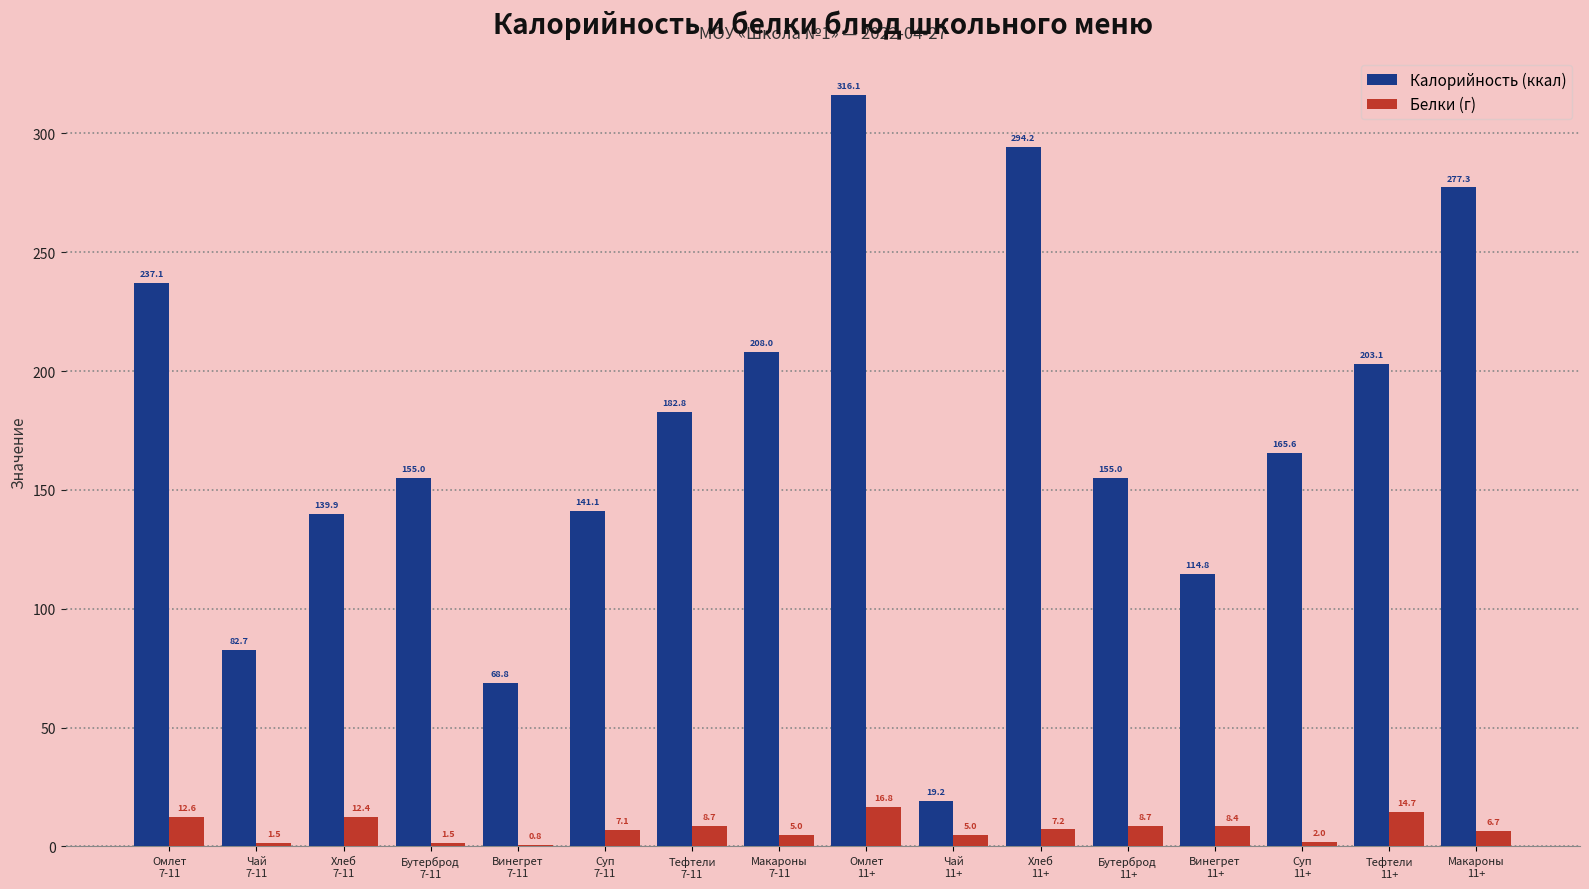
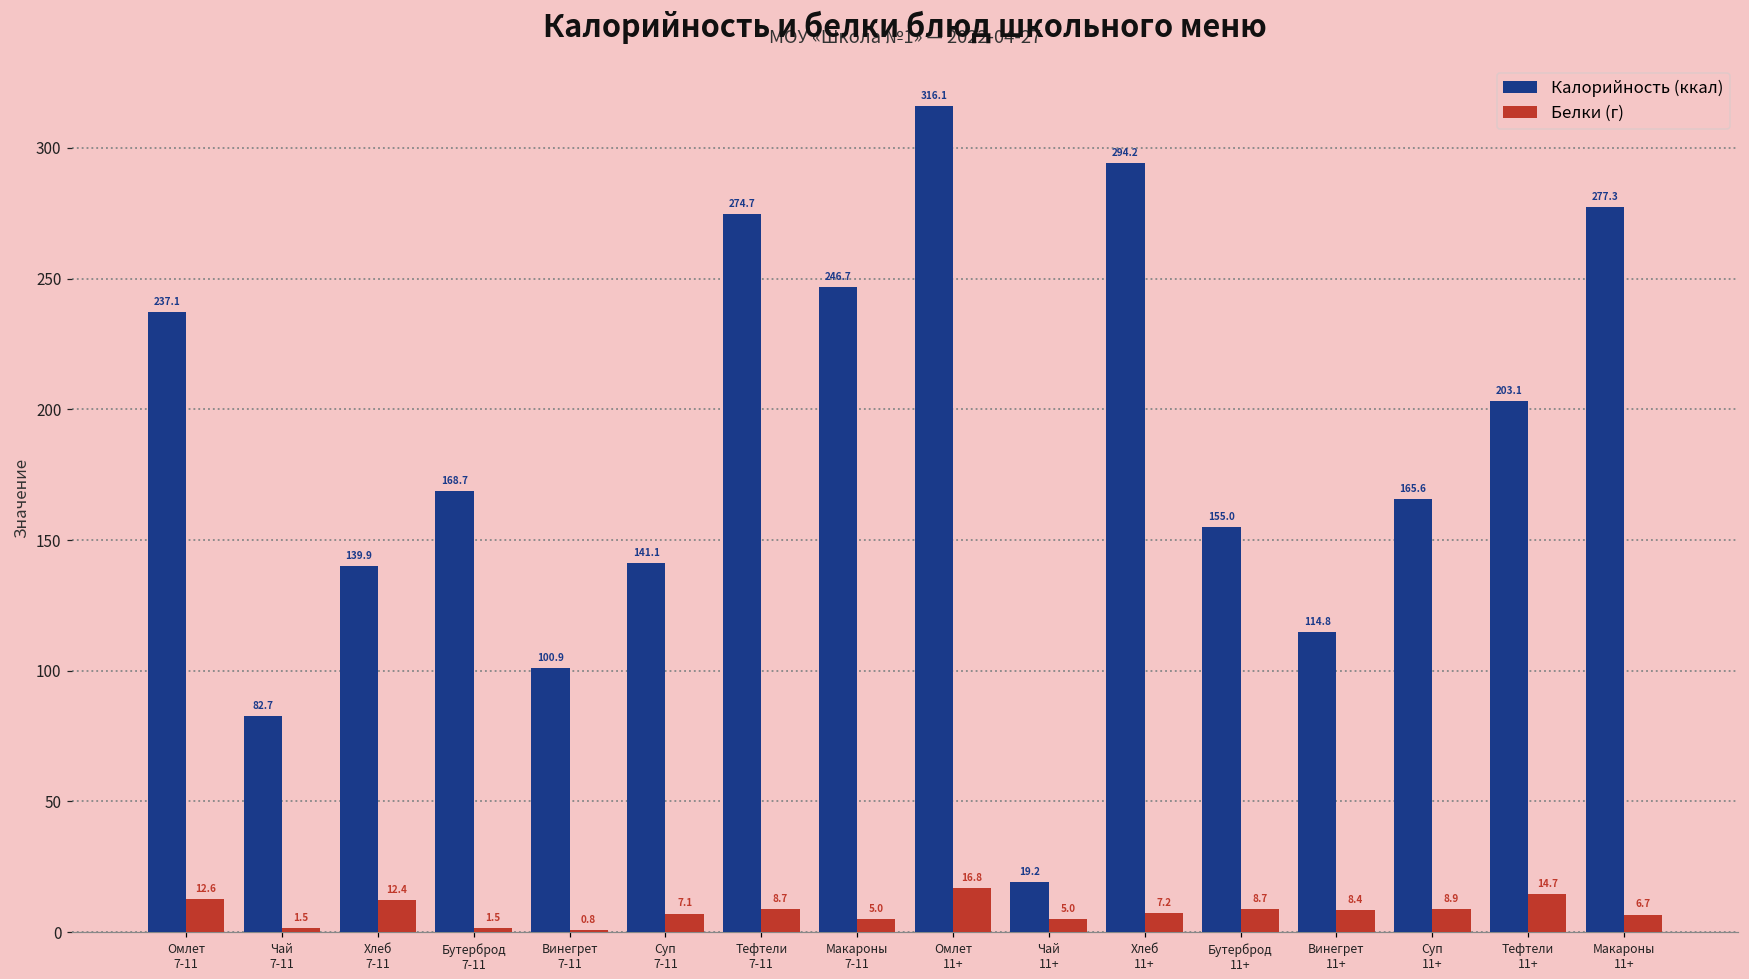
  {
    "Калорийность (ккал)": {
      "Омлет 7-11": 237.1,
      "Чай 7-11": 82.7,
      "Хлеб 7-11": 139.9,
-     "Бутерброд 7-11": 155.0,
-     "Винегрет 7-11": 68.8,
+     "Бутерброд 7-11": 168.7,
+     "Винегрет 7-11": 100.9,
      "Суп 7-11": 141.1,
-     "Тефтели 7-11": 182.8,
-     "Макароны 7-11": 208.0,
+     "Тефтели 7-11": 274.7,
+     "Макароны 7-11": 246.7,
      "Омлет 11+": 316.1,
      "Чай 11+": 19.2,
      "Хлеб 11+": 294.2,
      "Бутерброд 11+": 155.0,
      "Винегрет 11+": 114.8,
      "Суп 11+": 165.6,
      "Тефтели 11+": 203.1,
      "Макароны 11+": 277.3
    },
    "Белки (г)": {
      "Омлет 7-11": 12.6,
      "Чай 7-11": 1.5,
      "Хлеб 7-11": 12.4,
      "Бутерброд 7-11": 1.5,
      "Винегрет 7-11": 0.8,
      "Суп 7-11": 7.1,
      "Тефтели 7-11": 8.7,
      "Макароны 7-11": 5.0,
      "Омлет 11+": 16.8,
      "Чай 11+": 5.0,
      "Хлеб 11+": 7.2,
      "Бутерброд 11+": 8.7,
      "Винегрет 11+": 8.4,
-     "Суп 11+": 2.0,
+     "Суп 11+": 8.9,
      "Тефтели 11+": 14.7,
      "Макароны 11+": 6.7
    }
  }
